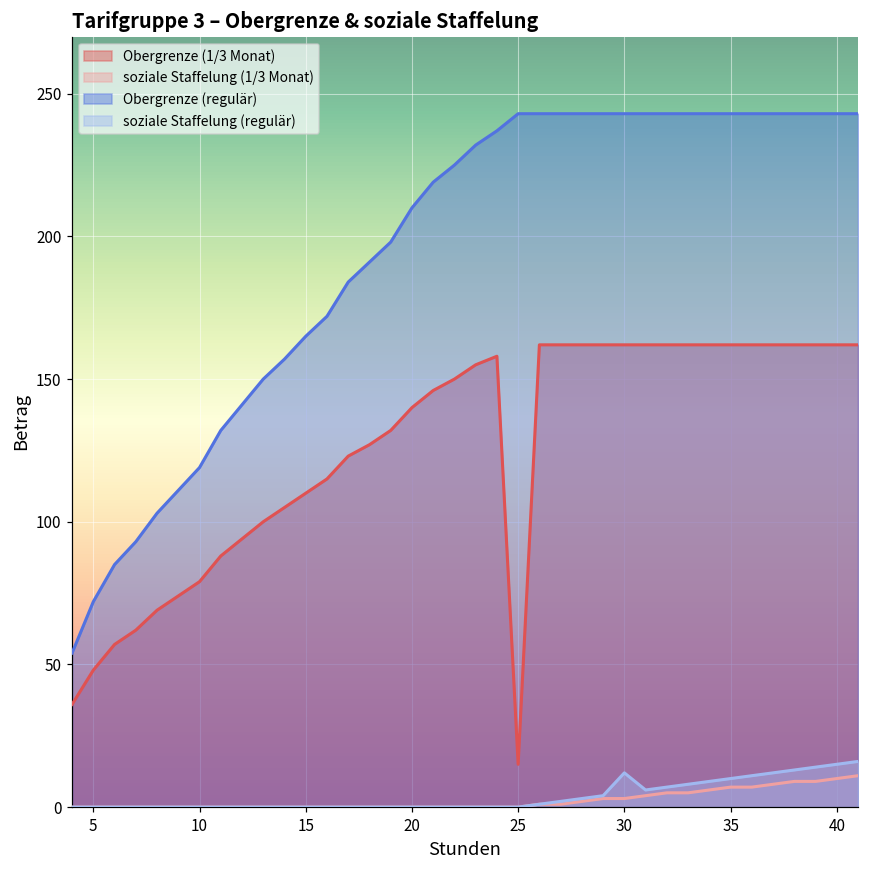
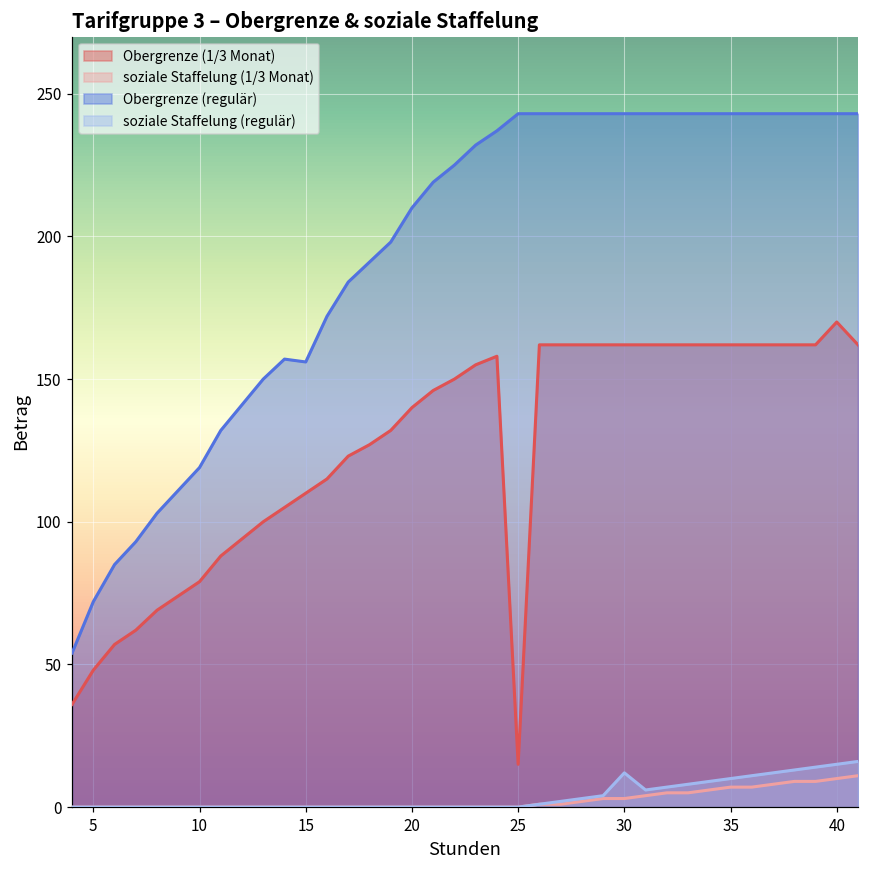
  {
    "Obergrenze (1/3 Monat)": {
      "5": 48,
      "10": 79,
      "15": 110,
      "20": 140,
      "25": 15,
      "30": 162,
      "35": 162,
-     "40": 162
+     "40": 170
    },
    "soziale Staffelung (1/3 Monat)": {
      "30": 3,
      "35": 7,
      "40": 10
    },
    "Obergrenze (regulär)": {
      "5": 72,
      "10": 119,
-     "15": 165,
+     "15": 156,
      "20": 210,
      "25": 243,
      "30": 243,
      "35": 243,
      "40": 243
    },
    "soziale Staffelung (regulär)": {
      "30": 12,
      "35": 10,
      "40": 15
    }
  }
